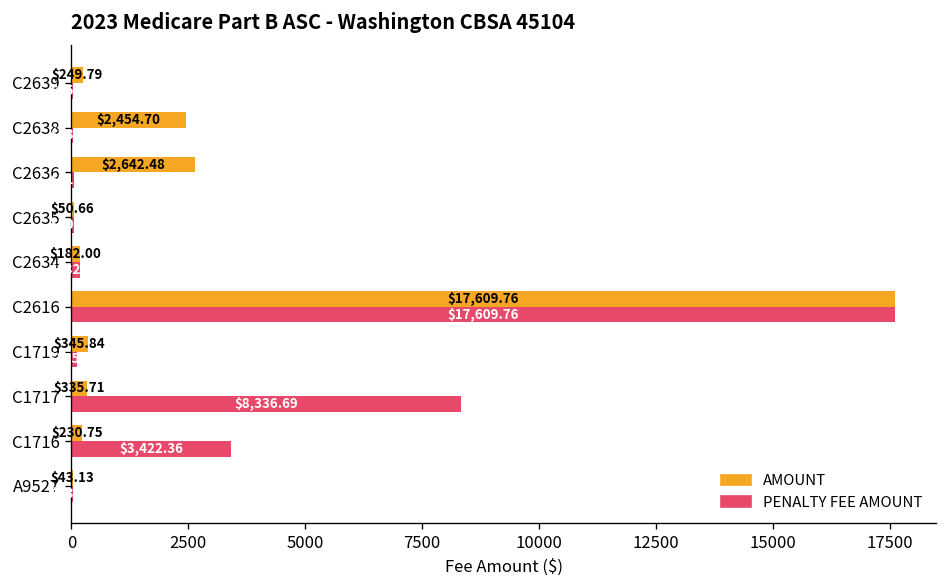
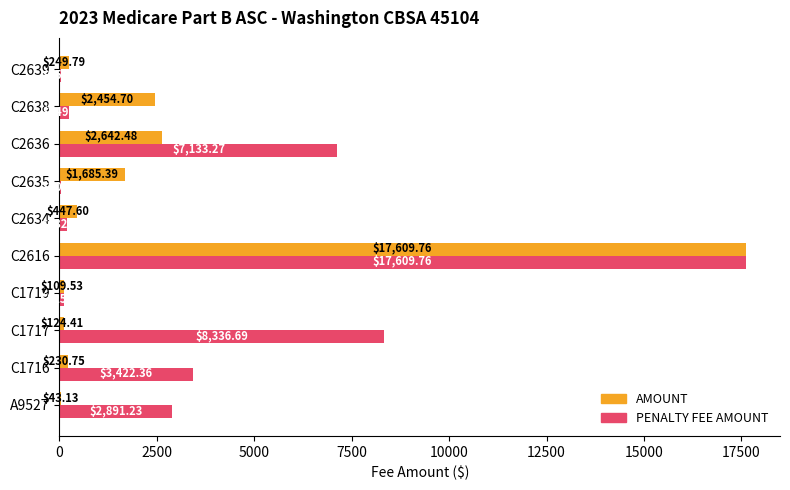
  {
    "AMOUNT": {
      "C2639": "$249.79",
      "C2638": "$2,454.70",
      "C2636": "$2,642.48",
-     "C2635": "$50.66",
-     "C2634": "$182.00",
+     "C2635": "$1,685.39",
+     "C2634": "$447.60",
      "C2616": "$17,609.76",
-     "C1719": "$345.84",
-     "C1717": "$335.71",
+     "C1719": "$109.53",
+     "C1717": "$124.41",
      "C1716": "$230.75",
      "A9527": "$43.13"
    },
    "PENALTY FEE AMOUNT": {
-     "C2638": "0",
-     "C2636": "100",
+     "C2638": "200",
+     "C2636": "7100",
      "C1719": "100",
-     "A9527": "0"
+     "A9527": "2900"
    }
  }
